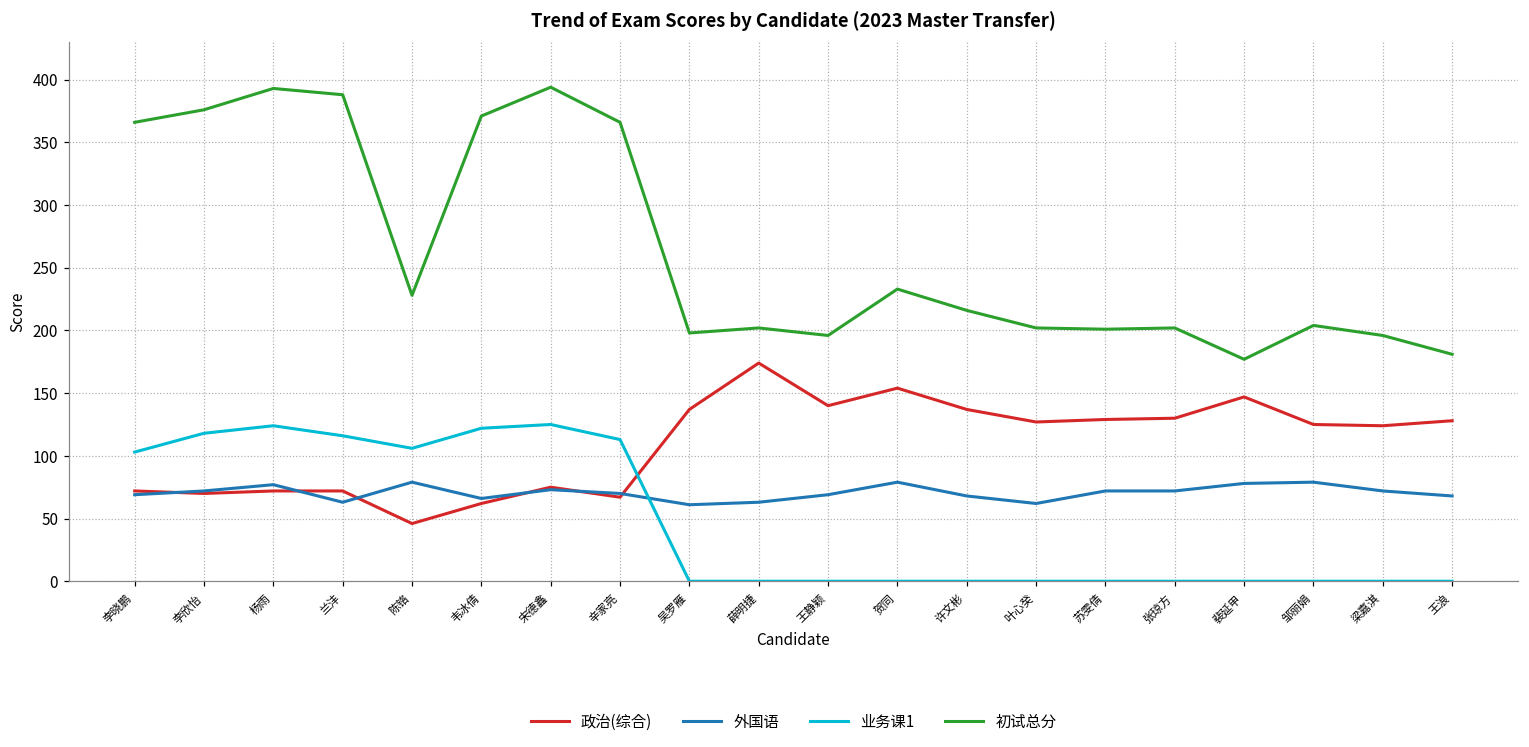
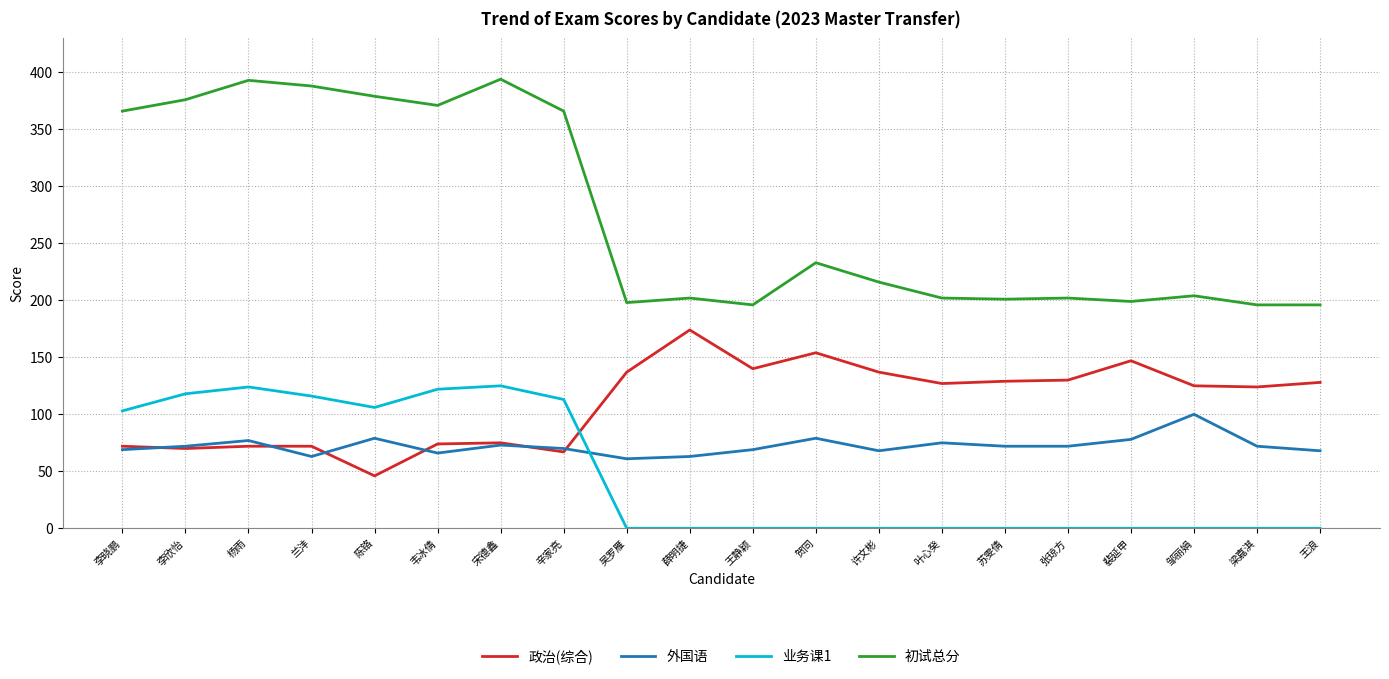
  {
    "政治(综合)": {
      "李晓鹏": 72,
      "杨雨": 72,
      "兰沣": 72,
      "陈铬": 46,
-     "韦冰倩": 62,
+     "韦冰倩": 74,
      "辛家亮": 67,
      "吴罗雁": 137,
      "薛明捷": 174,
      "王静颖": 140,
      "贺同": 154,
      "许文彬": 137,
      "叶心癸": 127,
      "苏雯倩": 129,
      "张琼方": 130,
      "裴延甲": 147,
      "邹丽娟": 125,
      "梁嘉淇": 124,
      "王浪": 128
    },
    "外国语": {
      "李晓鹏": 69,
      "杨雨": 77,
      "兰沣": 63,
      "陈铬": 79,
      "韦冰倩": 66,
      "辛家亮": 70,
      "吴罗雁": 61,
      "薛明捷": 63,
      "王静颖": 69,
      "贺同": 79,
      "许文彬": 68,
-     "叶心癸": 62,
+     "叶心癸": 75,
      "苏雯倩": 72,
      "张琼方": 72,
      "裴延甲": 78,
-     "邹丽娟": 79,
+     "邹丽娟": 100,
      "梁嘉淇": 72,
      "王浪": 68
    },
    "业务课1": {
      "李晓鹏": 103,
      "李欣怡": 118,
      "杨雨": 124,
      "兰沣": 116,
      "陈铬": 106,
      "韦冰倩": 122,
      "宋德鑫": 125,
      "辛家亮": 113,
      "吴罗雁": 0,
      "薛明捷": 0,
      "王静颖": 0,
      "贺同": 0,
      "许文彬": 0,
      "叶心癸": 0,
      "苏雯倩": 0,
      "张琼方": 0,
      "裴延甲": 0,
      "邹丽娟": 0,
      "梁嘉淇": 0,
      "王浪": 0
    },
    "初试总分": {
      "李晓鹏": 366,
      "李欣怡": 376,
      "杨雨": 393,
      "兰沣": 388,
-     "陈铬": 228,
+     "陈铬": 379,
      "韦冰倩": 371,
      "宋德鑫": 394,
      "辛家亮": 366,
      "吴罗雁": 198,
      "薛明捷": 202,
      "王静颖": 196,
      "贺同": 233,
      "许文彬": 216,
      "叶心癸": 202,
      "苏雯倩": 201,
      "张琼方": 202,
-     "裴延甲": 177,
+     "裴延甲": 199,
      "邹丽娟": 204,
      "梁嘉淇": 196,
-     "王浪": 181
+     "王浪": 196
    }
  }
